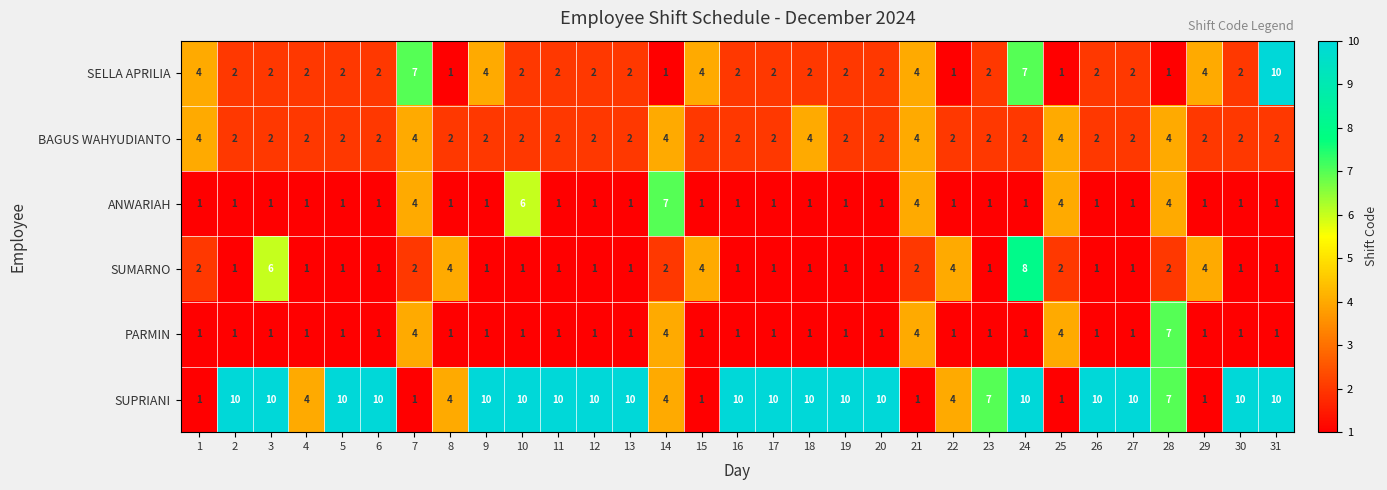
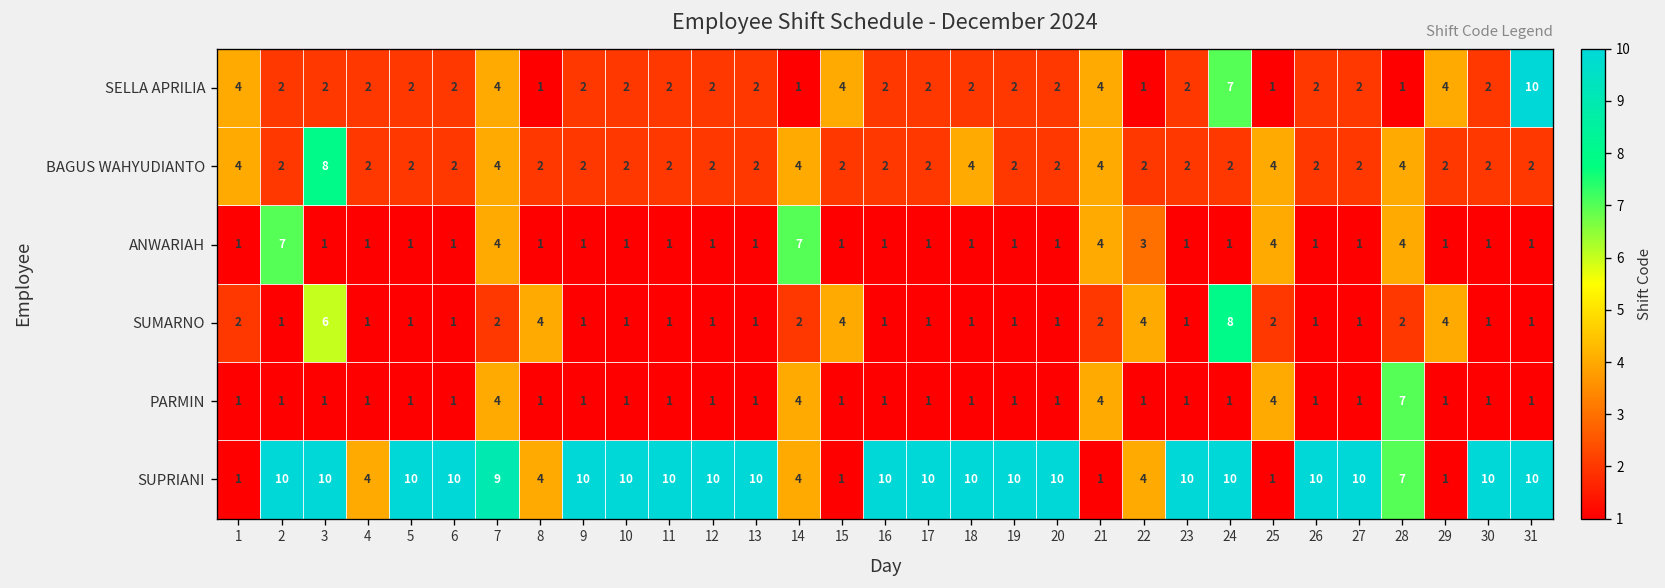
  {
    "SELLA APRILIA": {
      "1": 4,
      "2": 2,
      "3": 2,
      "4": 2,
      "5": 2,
      "6": 2,
-     "7": 7,
+     "7": 4,
      "8": 1,
-     "9": 4,
+     "9": 2,
      "10": 2,
      "11": 2,
      "12": 2,
      "13": 2,
      "14": 1,
      "15": 4,
      "16": 2,
      "17": 2,
      "18": 2,
      "19": 2,
      "20": 2,
      "21": 4,
      "22": 1,
      "23": 2,
      "24": 7,
      "25": 1,
      "26": 2,
      "27": 2,
      "28": 1,
      "29": 4,
      "30": 2,
      "31": 10
    },
    "BAGUS WAHYUDIANTO": {
      "1": 4,
      "2": 2,
-     "3": 2,
+     "3": 8,
      "4": 2,
      "5": 2,
      "6": 2,
      "7": 4,
      "8": 2,
      "9": 2,
      "10": 2,
      "11": 2,
      "12": 2,
      "13": 2,
      "14": 4,
      "15": 2,
      "16": 2,
      "17": 2,
      "18": 4,
      "19": 2,
      "20": 2,
      "21": 4,
      "22": 2,
      "23": 2,
      "24": 2,
      "25": 4,
      "26": 2,
      "27": 2,
      "28": 4,
      "29": 2,
      "30": 2,
      "31": 2
    },
    "ANWARIAH": {
      "1": 1,
-     "2": 1,
+     "2": 7,
      "3": 1,
      "4": 1,
      "5": 1,
      "6": 1,
      "7": 4,
      "8": 1,
      "9": 1,
-     "10": 6,
+     "10": 1,
      "11": 1,
      "12": 1,
      "13": 1,
      "14": 7,
      "15": 1,
      "16": 1,
      "17": 1,
      "18": 1,
      "19": 1,
      "20": 1,
      "21": 4,
-     "22": 1,
+     "22": 3,
      "23": 1,
      "24": 1,
      "25": 4,
      "26": 1,
      "27": 1,
      "28": 4,
      "29": 1,
      "30": 1,
      "31": 1
    },
    "SUMARNO": {
      "1": 2,
      "2": 1,
      "3": 6,
      "4": 1,
      "5": 1,
      "6": 1,
      "7": 2,
      "8": 4,
      "9": 1,
      "10": 1,
      "11": 1,
      "12": 1,
      "13": 1,
      "14": 2,
      "15": 4,
      "16": 1,
      "17": 1,
      "18": 1,
      "19": 1,
      "20": 1,
      "21": 2,
      "22": 4,
      "23": 1,
      "24": 8,
      "25": 2,
      "26": 1,
      "27": 1,
      "28": 2,
      "29": 4,
      "30": 1,
      "31": 1
    },
    "PARMIN": {
      "1": 1,
      "2": 1,
      "3": 1,
      "4": 1,
      "5": 1,
      "6": 1,
      "7": 4,
      "8": 1,
      "9": 1,
      "10": 1,
      "11": 1,
      "12": 1,
      "13": 1,
      "14": 4,
      "15": 1,
      "16": 1,
      "17": 1,
      "18": 1,
      "19": 1,
      "20": 1,
      "21": 4,
      "22": 1,
      "23": 1,
      "24": 1,
      "25": 4,
      "26": 1,
      "27": 1,
      "28": 7,
      "29": 1,
      "30": 1,
      "31": 1
    },
    "SUPRIANI": {
      "1": 1,
      "2": 10,
      "3": 10,
      "4": 4,
      "5": 10,
      "6": 10,
-     "7": 1,
+     "7": 9,
      "8": 4,
      "9": 10,
      "10": 10,
      "11": 10,
      "12": 10,
      "13": 10,
      "14": 4,
      "15": 1,
      "16": 10,
      "17": 10,
      "18": 10,
      "19": 10,
      "20": 10,
      "21": 1,
      "22": 4,
-     "23": 7,
+     "23": 10,
      "24": 10,
      "25": 1,
      "26": 10,
      "27": 10,
      "28": 7,
      "29": 1,
      "30": 10,
      "31": 10
    }
  }
